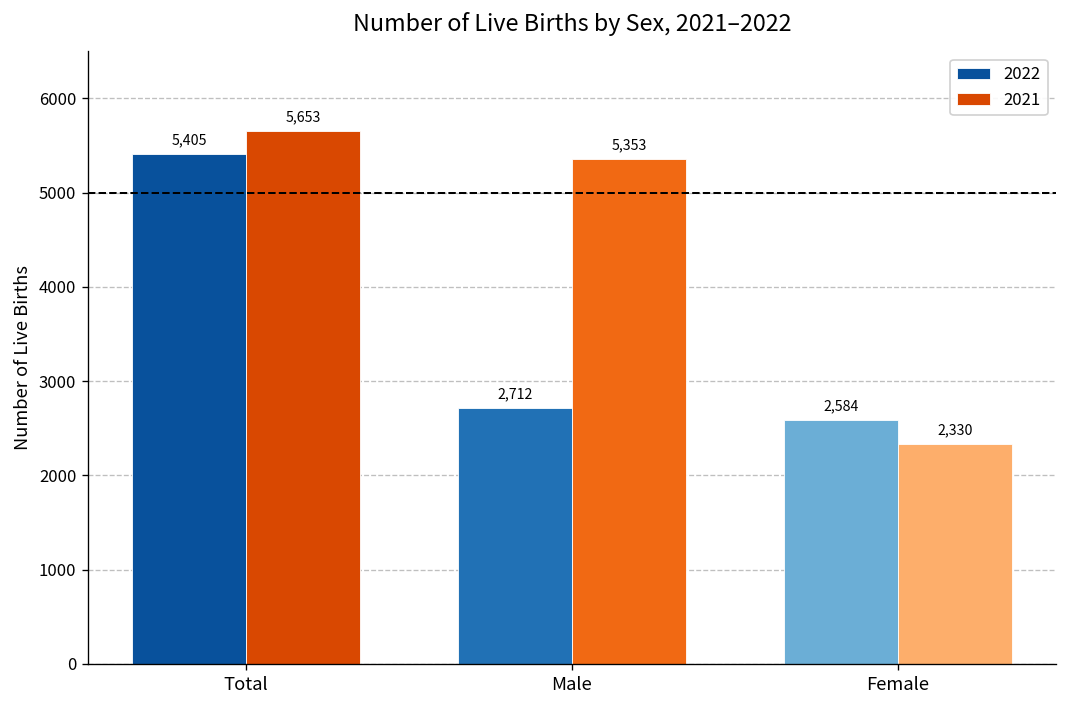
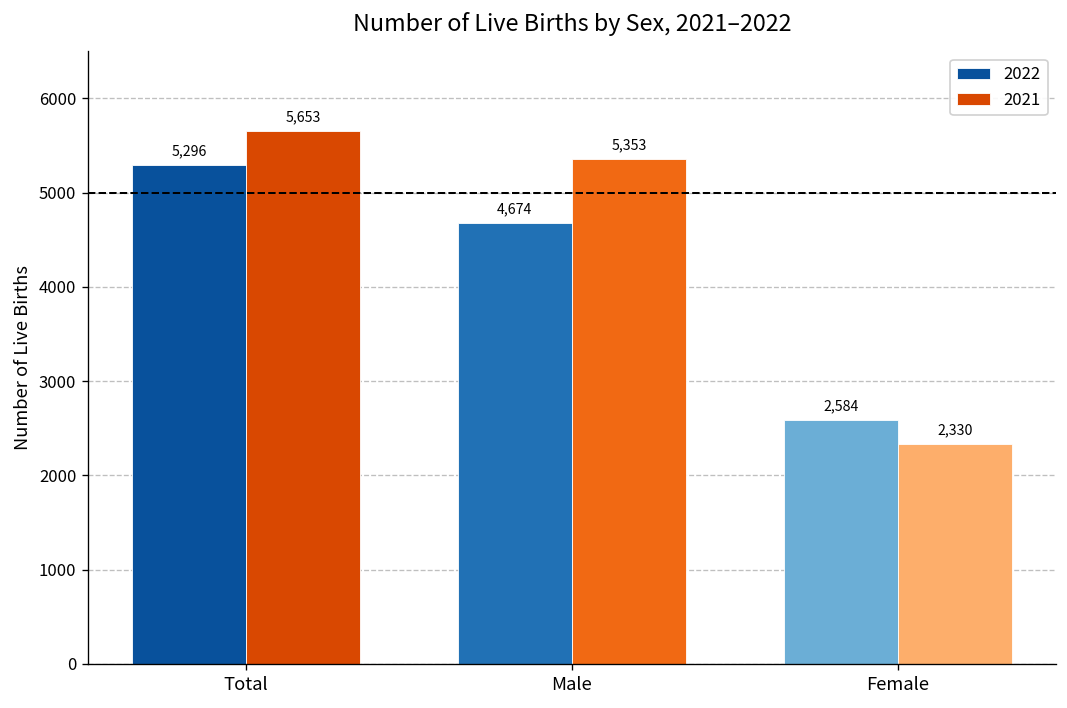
  {
    "2022": {
-     "Total": "5,405",
-     "Male": "2,712",
+     "Total": "5,296",
+     "Male": "4,674",
      "Female": "2,584"
    },
    "2021": {
      "Total": "5,653",
      "Male": "5,353",
      "Female": "2,330"
    }
  }
